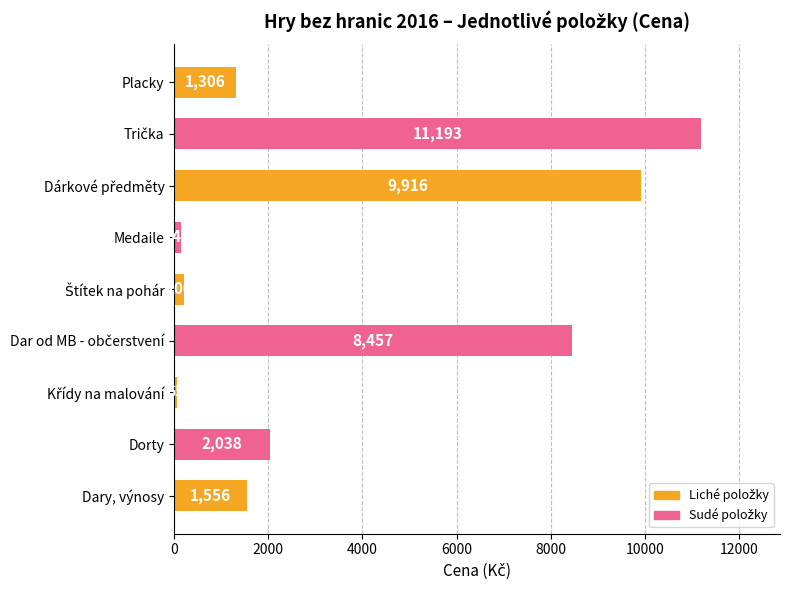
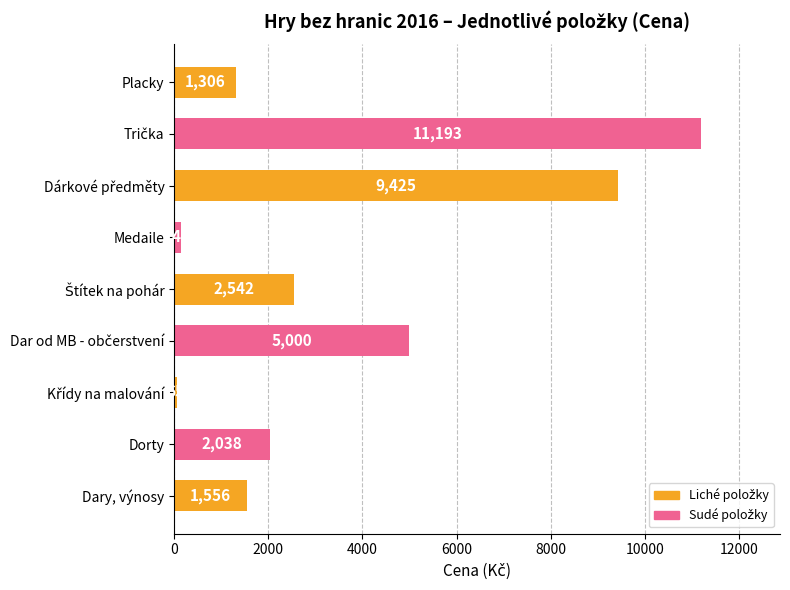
  {
    "Placky": "1,306",
    "Trička": "11,193",
-   "Dárkové předměty": "9,916",
-   "Štítek na pohár": "200",
-   "Dar od MB - občerstvení": "8,457",
+   "Dárkové předměty": "9,425",
+   "Štítek na pohár": "2500",
+   "Dar od MB - občerstvení": "5,000",
    "Dorty": "2,038",
    "Dary, výnosy": "1,556"
  }
